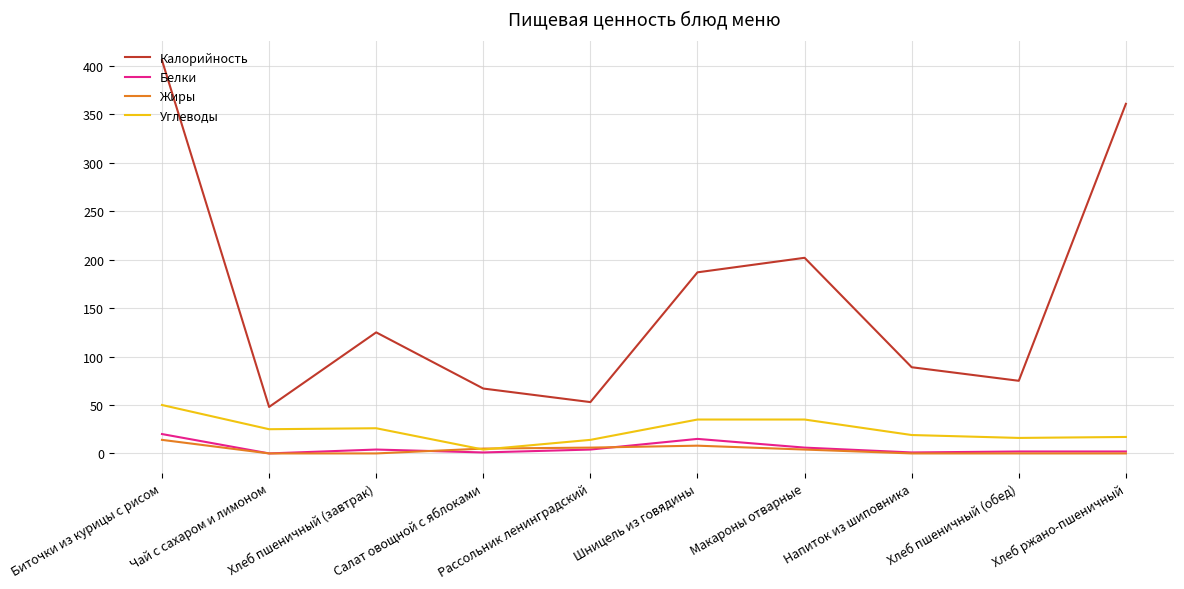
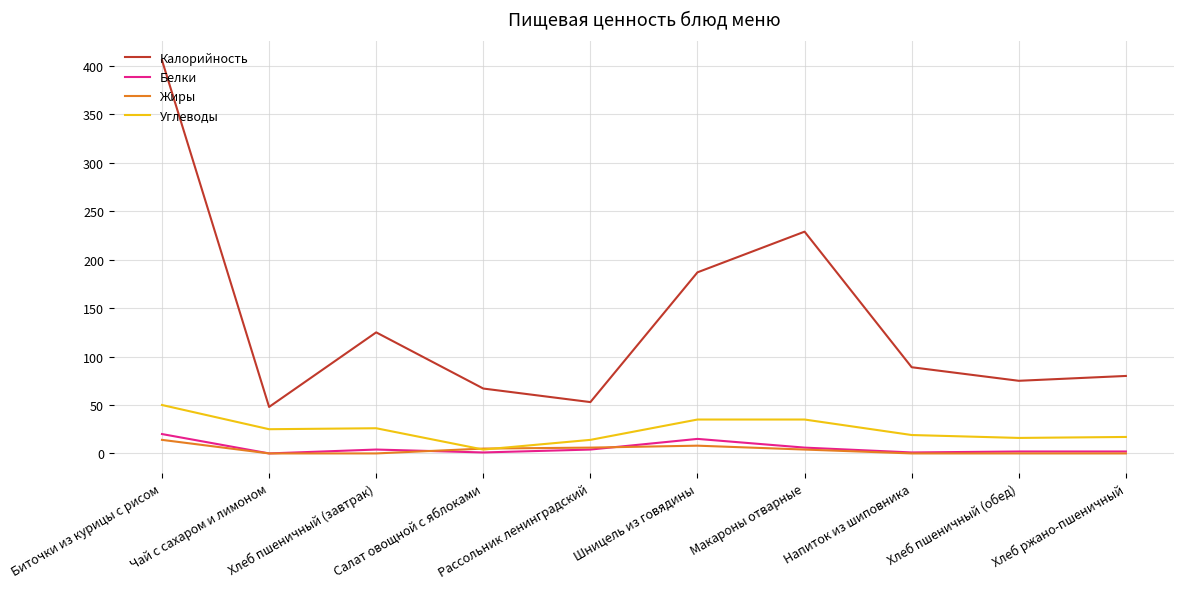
  {
    "Калорийность": {
      "Биточки из курицы с рисом": 410,
      "Чай с сахаром и лимоном": 50,
      "Хлеб пшеничный (завтрак)": 130,
      "Салат овощной с яблоками": 70,
      "Рассольник ленинградский": 50,
      "Шницель из говядины": 190,
-     "Макароны отварные": 200,
+     "Макароны отварные": 230,
      "Напиток из шиповника": 90,
      "Хлеб пшеничный (обед)": 80,
-     "Хлеб ржано-пшеничный": 360
+     "Хлеб ржано-пшеничный": 80
    },
    "Белки": {
      "Биточки из курицы с рисом": 20,
      "Хлеб пшеничный (завтрак)": 0,
      "Салат овощной с яблоками": 0,
      "Шницель из говядины": 20
    },
    "Жиры": {
      "Биточки из курицы с рисом": 10,
      "Хлеб пшеничный (завтрак)": 0,
      "Шницель из говядины": 10
    },
    "Углеводы": {
      "Биточки из курицы с рисом": 50,
      "Чай с сахаром и лимоном": 30,
      "Хлеб пшеничный (завтрак)": 30,
      "Рассольник ленинградский": 10,
      "Шницель из говядины": 40,
      "Макароны отварные": 40,
      "Напиток из шиповника": 20,
      "Хлеб пшеничный (обед)": 20,
      "Хлеб ржано-пшеничный": 20
    }
  }
